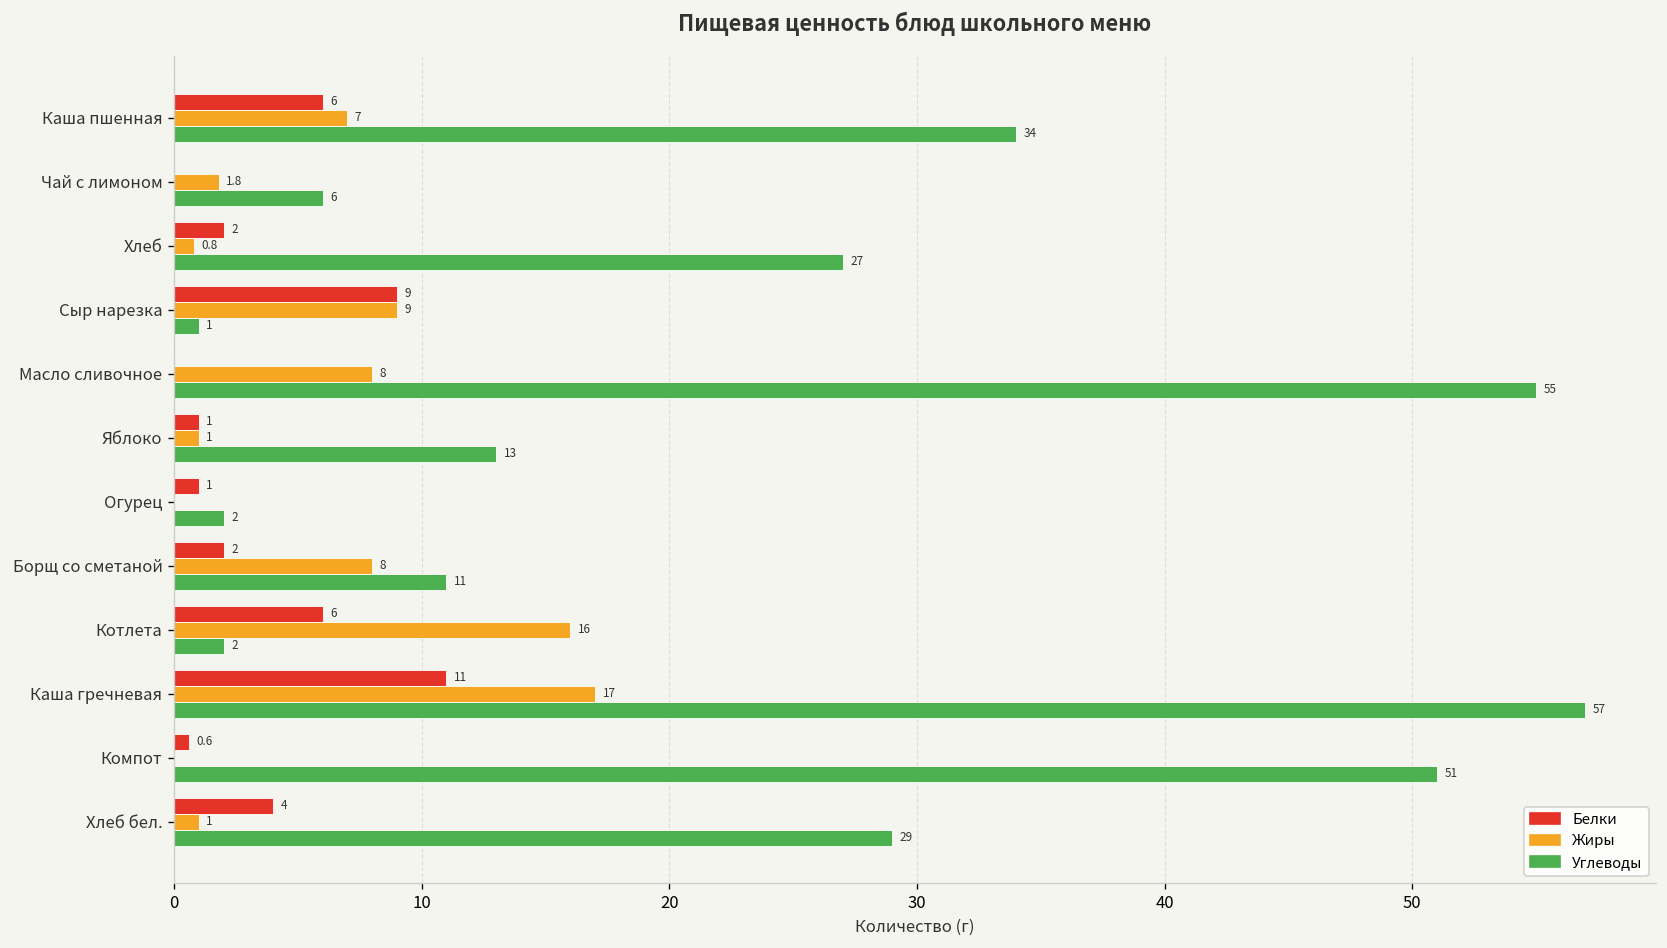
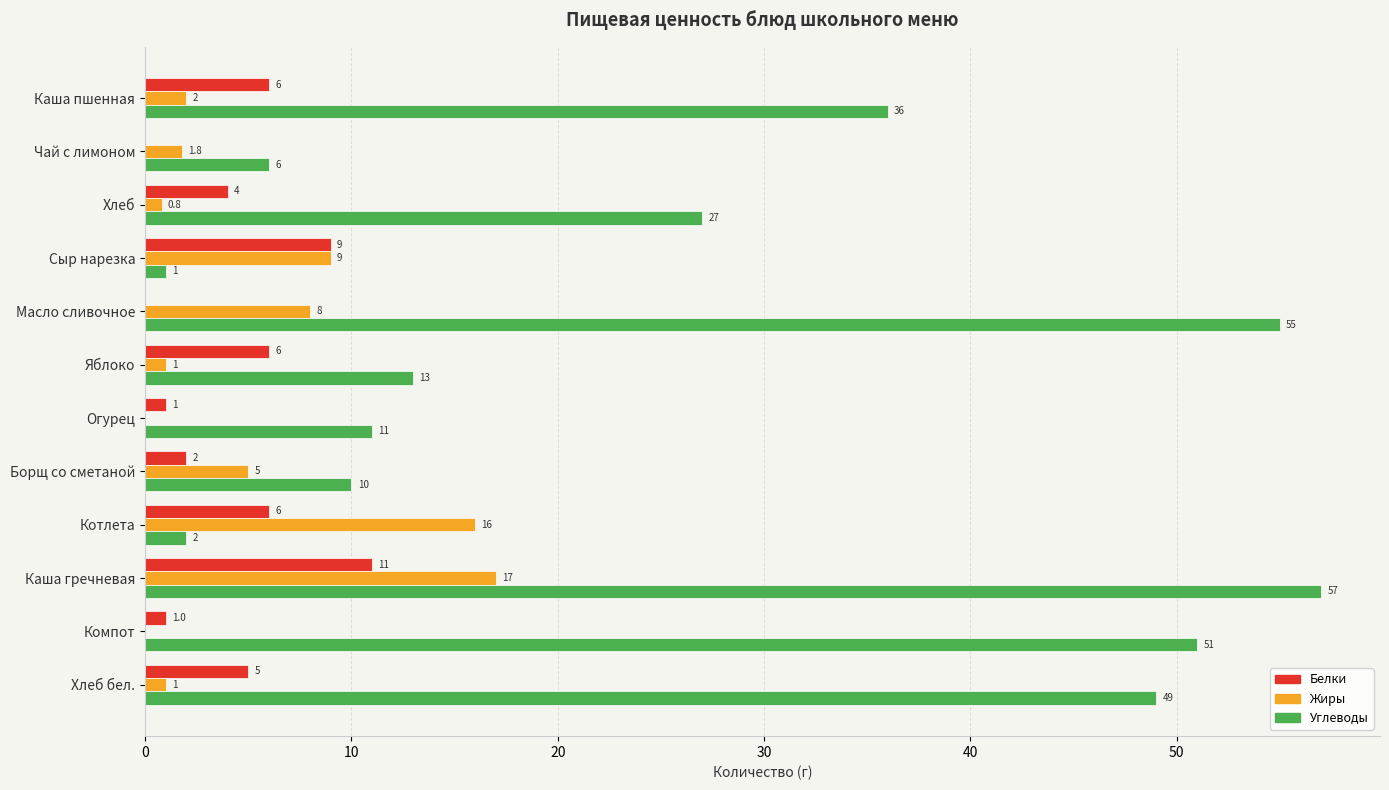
  {
    "Белки": {
      "Каша пшенная": 6,
-     "Хлеб": 2,
+     "Хлеб": 4,
      "Сыр нарезка": 9,
-     "Яблоко": 1,
+     "Яблоко": 6,
      "Огурец": 1,
      "Борщ со сметаной": 2,
      "Котлета": 6,
      "Каша гречневая": 11,
-     "Компот": 0.6,
-     "Хлеб бел.": 4
+     "Компот": 1.0,
+     "Хлеб бел.": 5
    },
    "Жиры": {
-     "Каша пшенная": 7,
+     "Каша пшенная": 2,
      "Чай с лимоном": 1.8,
      "Хлеб": 0.8,
      "Сыр нарезка": 9,
      "Масло сливочное": 8,
      "Яблоко": 1,
-     "Борщ со сметаной": 8,
+     "Борщ со сметаной": 5,
      "Котлета": 16,
      "Каша гречневая": 17,
      "Хлеб бел.": 1
    },
    "Углеводы": {
-     "Каша пшенная": 34,
+     "Каша пшенная": 36,
      "Чай с лимоном": 6,
      "Хлеб": 27,
      "Сыр нарезка": 1,
      "Масло сливочное": 55,
      "Яблоко": 13,
-     "Огурец": 2,
-     "Борщ со сметаной": 11,
+     "Огурец": 11,
+     "Борщ со сметаной": 10,
      "Котлета": 2,
      "Каша гречневая": 57,
      "Компот": 51,
-     "Хлеб бел.": 29
+     "Хлеб бел.": 49
    }
  }
